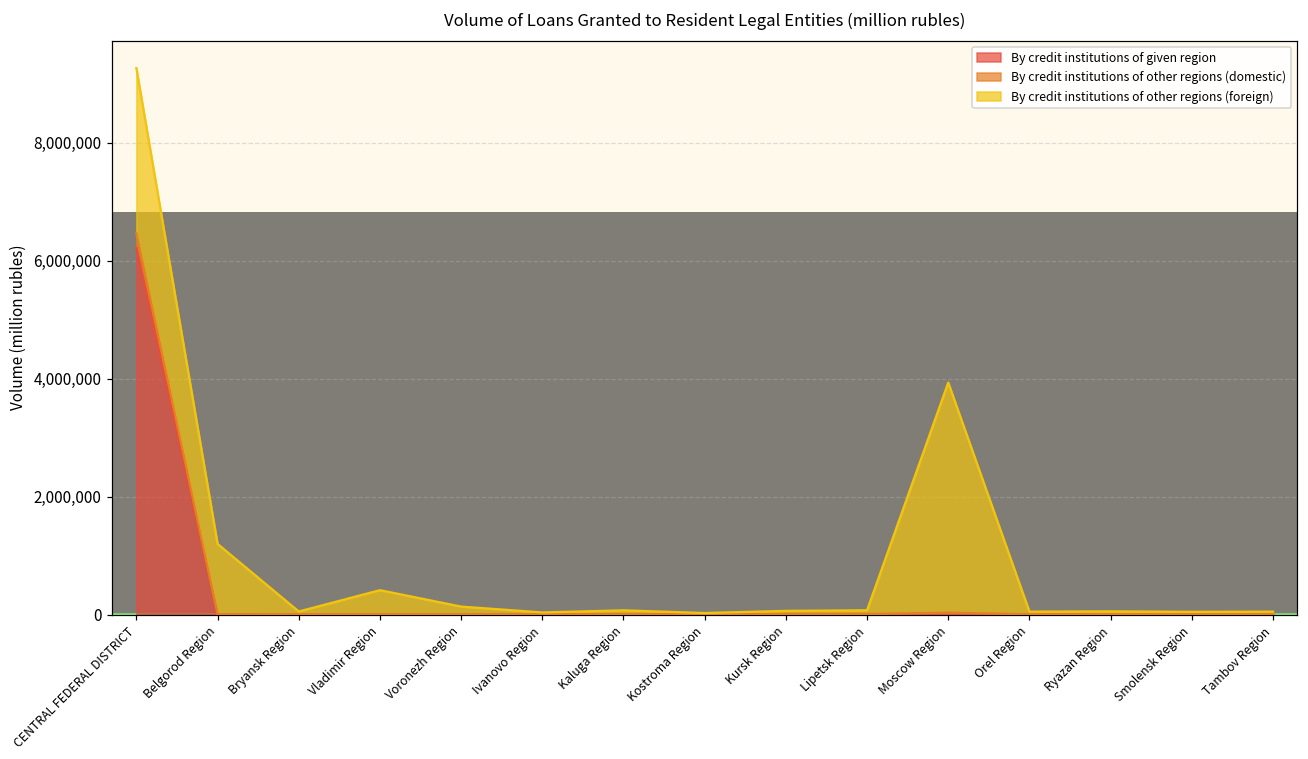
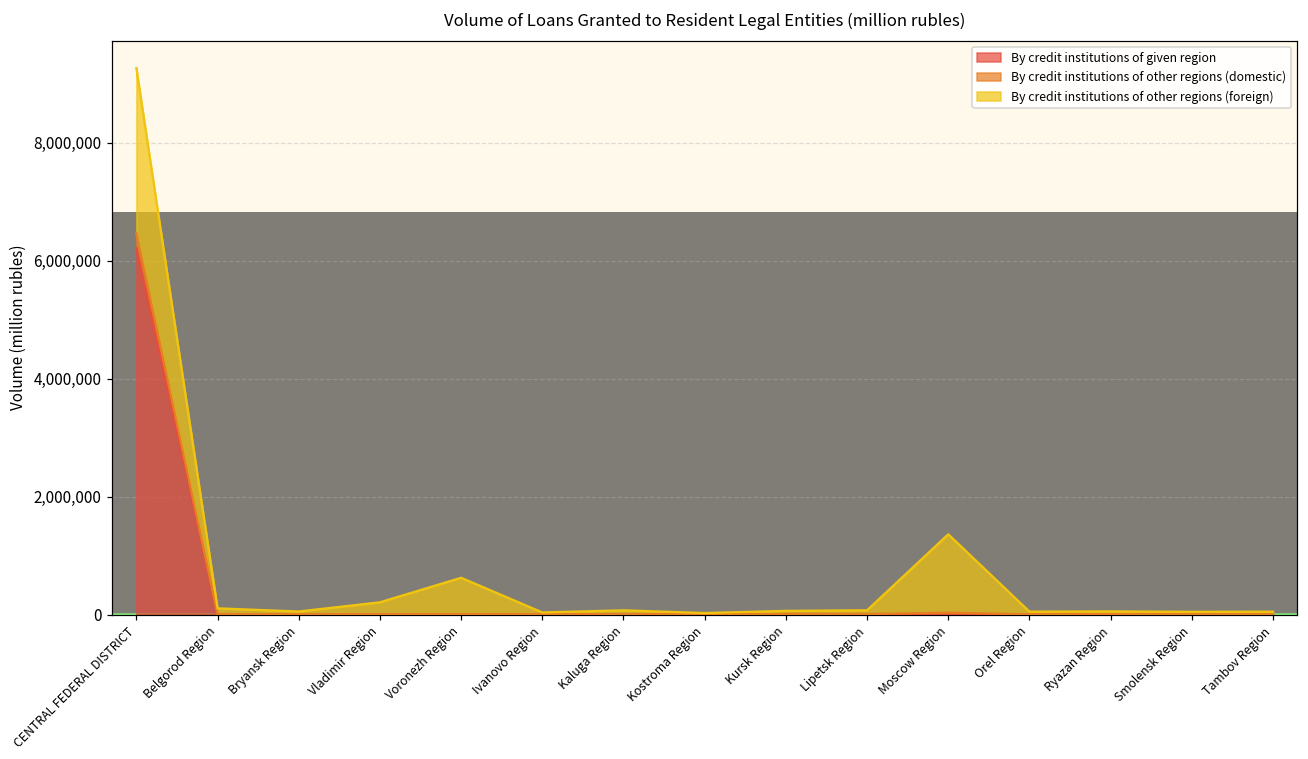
  {
    "By credit institutions of other regions (foreign)": {
      "CENTRAL FEDERAL DISTRICT": "2,800,000",
-     "Belgorod Region": "1,200,000",
+     "Belgorod Region": "100,000",
      "Bryansk Region": "0",
-     "Vladimir Region": "400,000",
-     "Voronezh Region": "100,000",
+     "Vladimir Region": "200,000",
+     "Voronezh Region": "600,000",
      "Kaluga Region": "100,000",
      "Kursk Region": "100,000",
      "Lipetsk Region": "100,000",
-     "Moscow Region": "3,900,000",
+     "Moscow Region": "1,300,000",
      "Tambov Region": "0"
    }
  }
